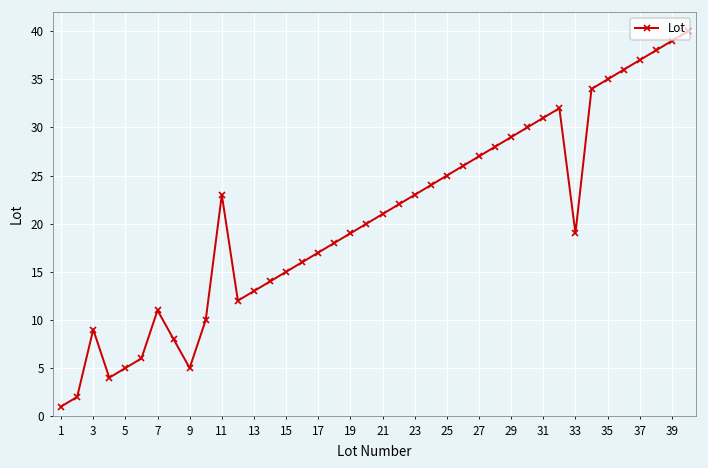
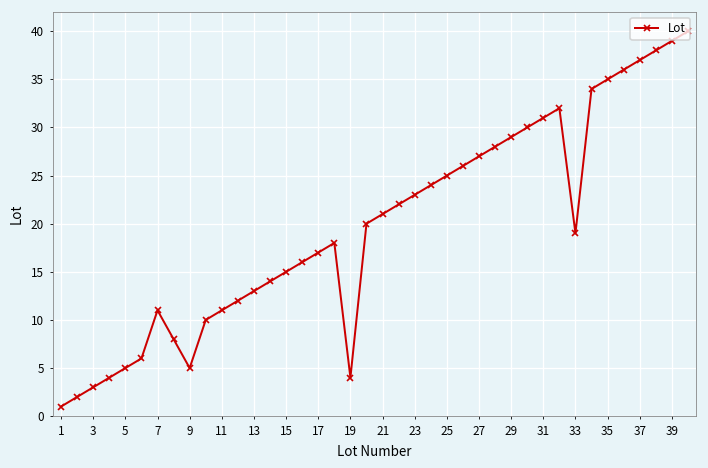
  {
    "1": 1,
-   "3": 9,
+   "3": 3,
    "5": 5,
    "7": 11,
    "9": 5,
-   "11": 23,
+   "11": 11,
    "13": 13,
    "15": 15,
    "17": 17,
-   "19": 19,
+   "19": 4,
    "21": 21,
    "23": 23,
    "25": 25,
    "27": 27,
    "29": 29,
    "31": 31,
    "33": 19,
    "35": 35,
    "37": 37,
    "39": 39
  }
